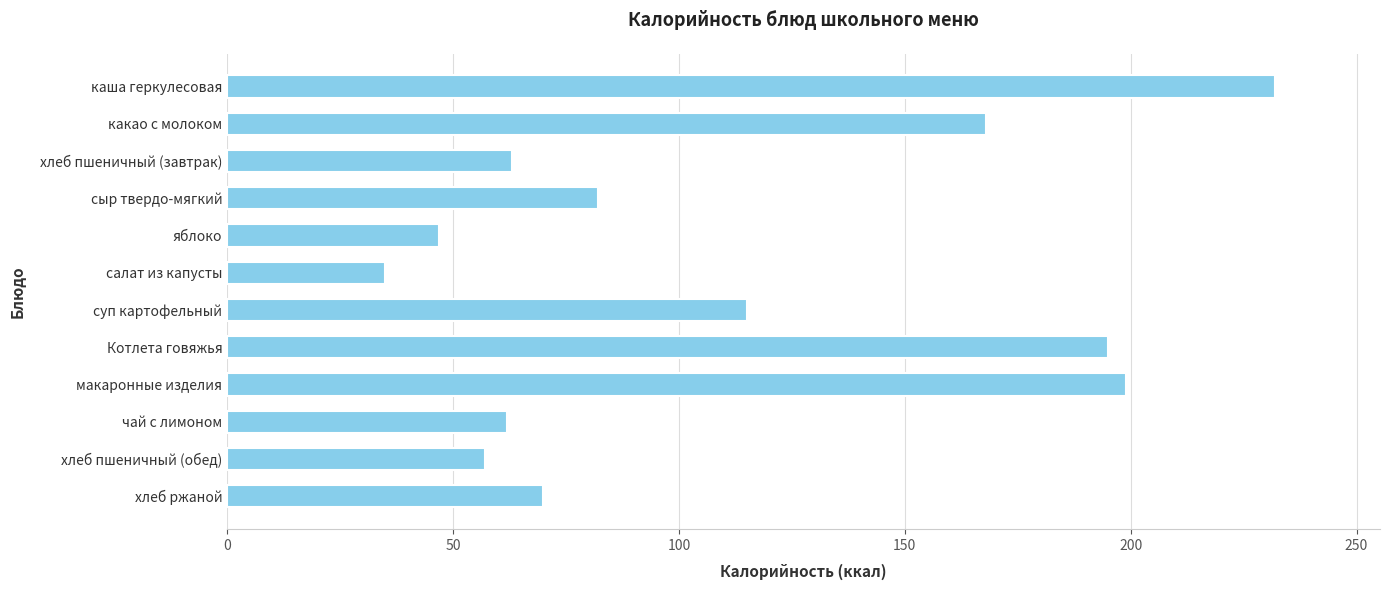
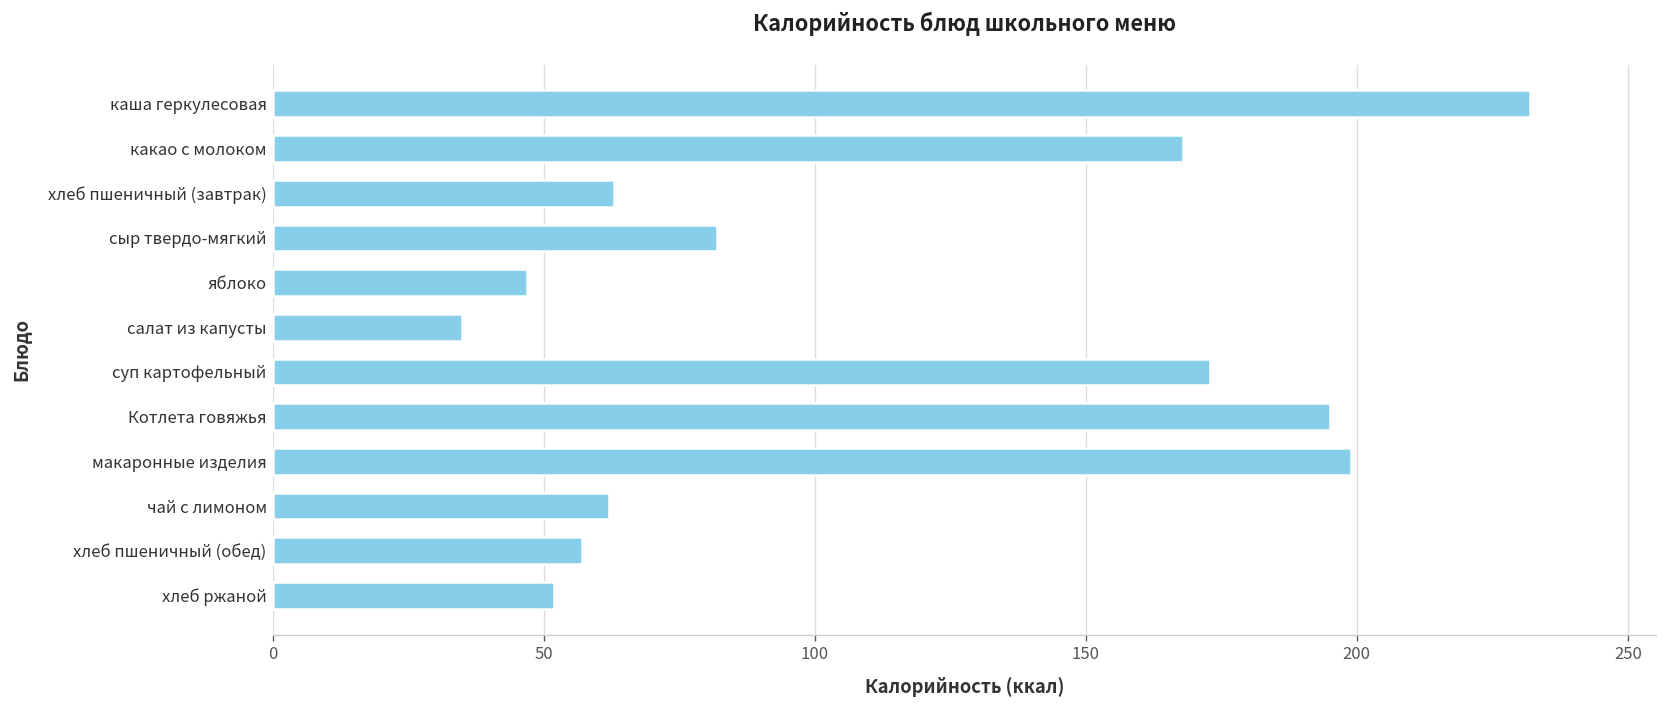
  {
    "каша геркулесовая": 232,
    "какао с молоком": 168,
    "хлеб пшеничный (завтрак)": 63,
    "сыр твердо-мягкий": 82,
    "яблоко": 47,
    "салат из капусты": 35,
-   "суп картофельный": 115,
+   "суп картофельный": 173,
    "Котлета говяжья": 195,
    "макаронные изделия": 199,
    "чай с лимоном": 62,
    "хлеб пшеничный (обед)": 57,
-   "хлеб ржаной": 70
+   "хлеб ржаной": 52
  }
